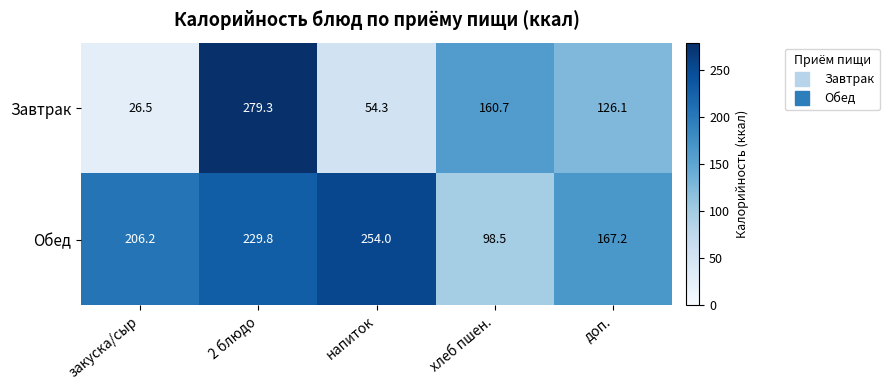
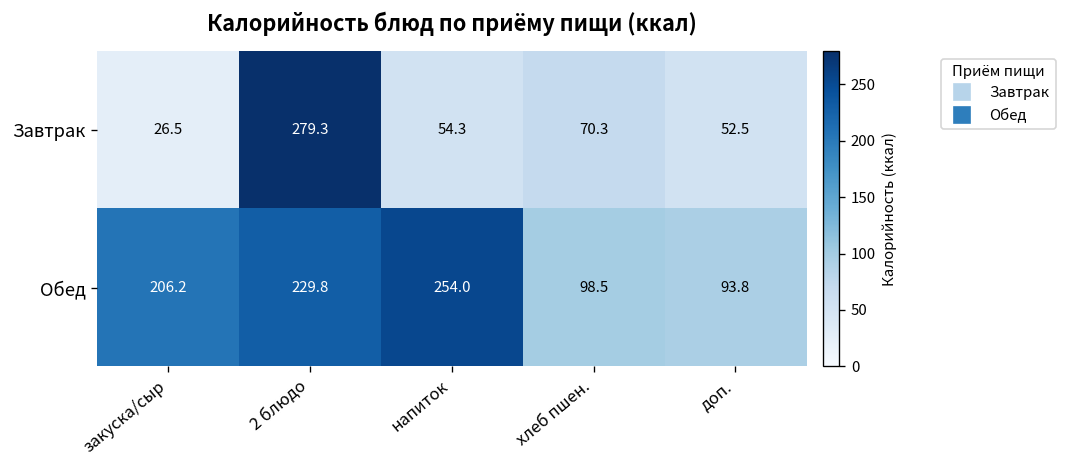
  {
    "Завтрак": {
      "закуска/сыр": 26.5,
      "2 блюдо": 279.3,
      "напиток": 54.3,
-     "хлеб пшен.": 160.7,
-     "доп.": 126.1
+     "хлеб пшен.": 70.3,
+     "доп.": 52.5
    },
    "Обед": {
      "закуска/сыр": 206.2,
      "2 блюдо": 229.8,
      "напиток": 254.0,
      "хлеб пшен.": 98.5,
-     "доп.": 167.2
+     "доп.": 93.8
    }
  }
